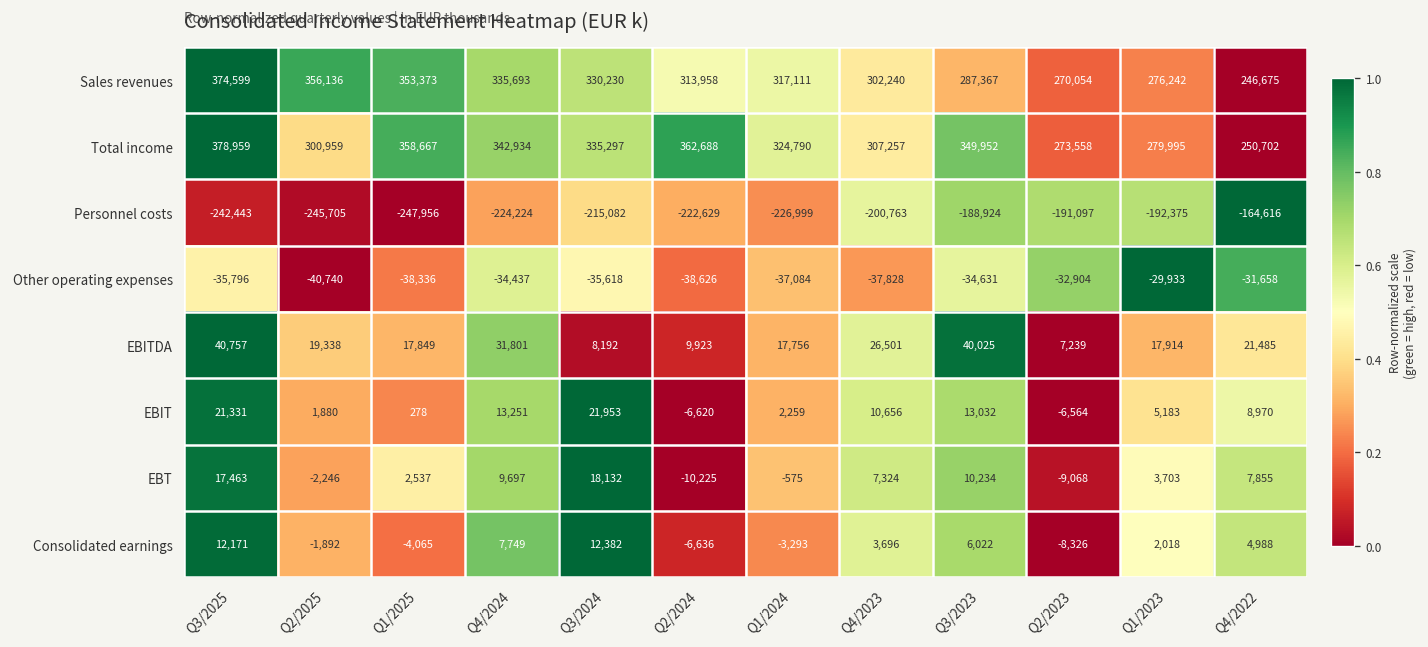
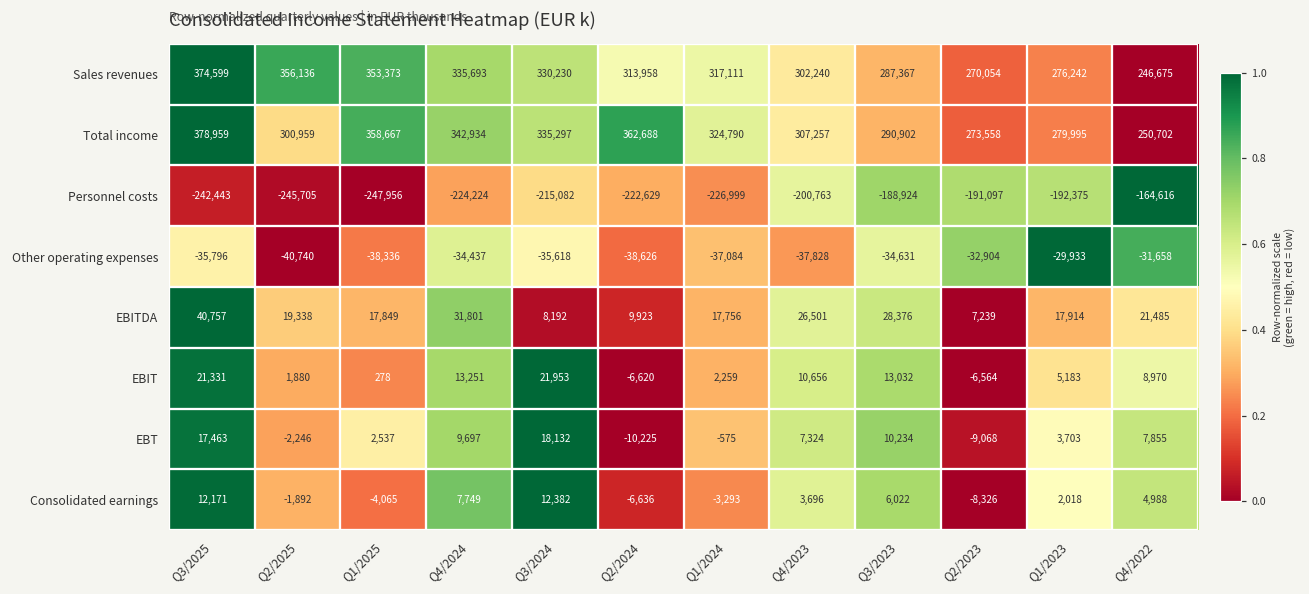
  {
    "Sales revenues": {
      "Q3/2025": "374,599",
      "Q2/2025": "356,136",
      "Q1/2025": "353,373",
      "Q4/2024": "335,693",
      "Q3/2024": "330,230",
      "Q2/2024": "313,958",
      "Q1/2024": "317,111",
      "Q4/2023": "302,240",
      "Q3/2023": "287,367",
      "Q2/2023": "270,054",
      "Q1/2023": "276,242",
      "Q4/2022": "246,675"
    },
    "Total income": {
      "Q3/2025": "378,959",
      "Q2/2025": "300,959",
      "Q1/2025": "358,667",
      "Q4/2024": "342,934",
      "Q3/2024": "335,297",
      "Q2/2024": "362,688",
      "Q1/2024": "324,790",
      "Q4/2023": "307,257",
-     "Q3/2023": "349,952",
+     "Q3/2023": "290,902",
      "Q2/2023": "273,558",
      "Q1/2023": "279,995",
      "Q4/2022": "250,702"
    },
    "Personnel costs": {
      "Q3/2025": "-242,443",
      "Q2/2025": "-245,705",
      "Q1/2025": "-247,956",
      "Q4/2024": "-224,224",
      "Q3/2024": "-215,082",
      "Q2/2024": "-222,629",
      "Q1/2024": "-226,999",
      "Q4/2023": "-200,763",
      "Q3/2023": "-188,924",
      "Q2/2023": "-191,097",
      "Q1/2023": "-192,375",
      "Q4/2022": "-164,616"
    },
    "Other operating expenses": {
      "Q3/2025": "-35,796",
      "Q2/2025": "-40,740",
      "Q1/2025": "-38,336",
      "Q4/2024": "-34,437",
      "Q3/2024": "-35,618",
      "Q2/2024": "-38,626",
      "Q1/2024": "-37,084",
      "Q4/2023": "-37,828",
      "Q3/2023": "-34,631",
      "Q2/2023": "-32,904",
      "Q1/2023": "-29,933",
      "Q4/2022": "-31,658"
    },
    "EBITDA": {
      "Q3/2025": "40,757",
      "Q2/2025": "19,338",
      "Q1/2025": "17,849",
      "Q4/2024": "31,801",
      "Q3/2024": "8,192",
      "Q2/2024": "9,923",
      "Q1/2024": "17,756",
      "Q4/2023": "26,501",
-     "Q3/2023": "40,025",
+     "Q3/2023": "28,376",
      "Q2/2023": "7,239",
      "Q1/2023": "17,914",
      "Q4/2022": "21,485"
    },
    "EBIT": {
      "Q3/2025": "21,331",
      "Q2/2025": "1,880",
      "Q1/2025": "278",
      "Q4/2024": "13,251",
      "Q3/2024": "21,953",
      "Q2/2024": "-6,620",
      "Q1/2024": "2,259",
      "Q4/2023": "10,656",
      "Q3/2023": "13,032",
      "Q2/2023": "-6,564",
      "Q1/2023": "5,183",
      "Q4/2022": "8,970"
    },
    "EBT": {
      "Q3/2025": "17,463",
      "Q2/2025": "-2,246",
      "Q1/2025": "2,537",
      "Q4/2024": "9,697",
      "Q3/2024": "18,132",
      "Q2/2024": "-10,225",
      "Q1/2024": "-575",
      "Q4/2023": "7,324",
      "Q3/2023": "10,234",
      "Q2/2023": "-9,068",
      "Q1/2023": "3,703",
      "Q4/2022": "7,855"
    },
    "Consolidated earnings": {
      "Q3/2025": "12,171",
      "Q2/2025": "-1,892",
      "Q1/2025": "-4,065",
      "Q4/2024": "7,749",
      "Q3/2024": "12,382",
      "Q2/2024": "-6,636",
      "Q1/2024": "-3,293",
      "Q4/2023": "3,696",
      "Q3/2023": "6,022",
      "Q2/2023": "-8,326",
      "Q1/2023": "2,018",
      "Q4/2022": "4,988"
    }
  }
